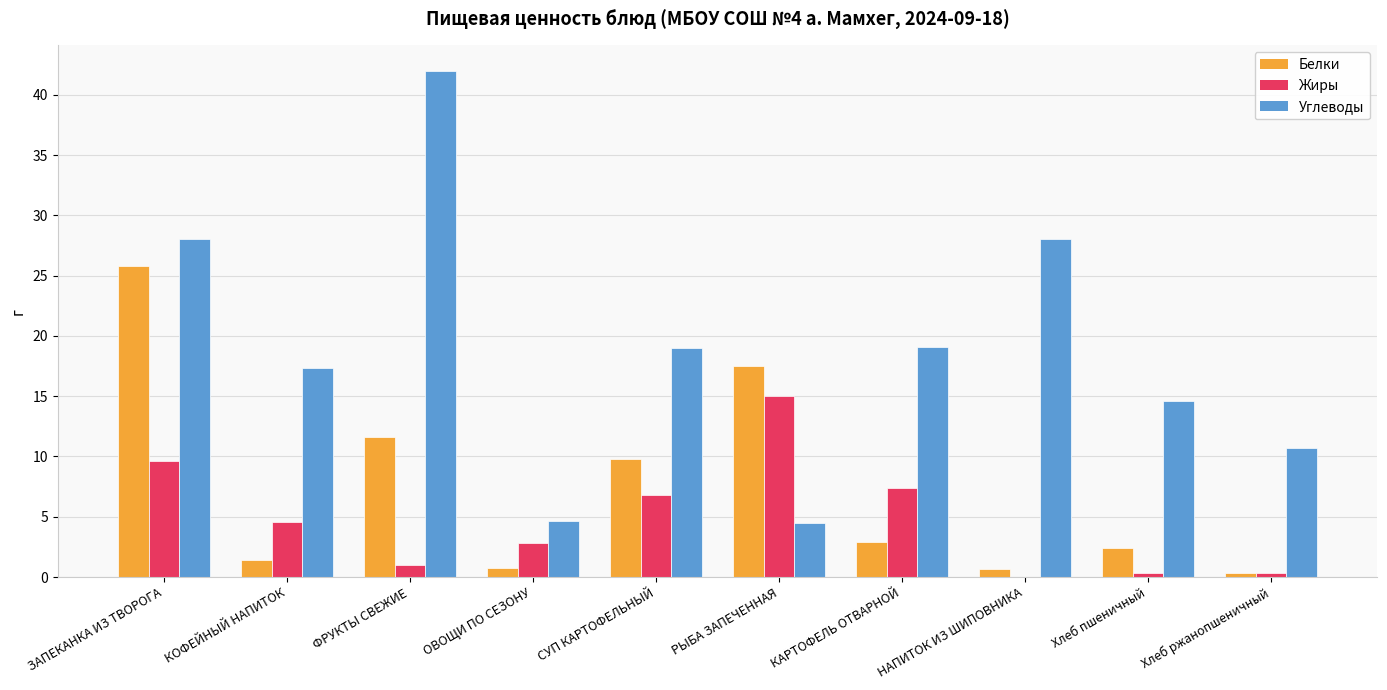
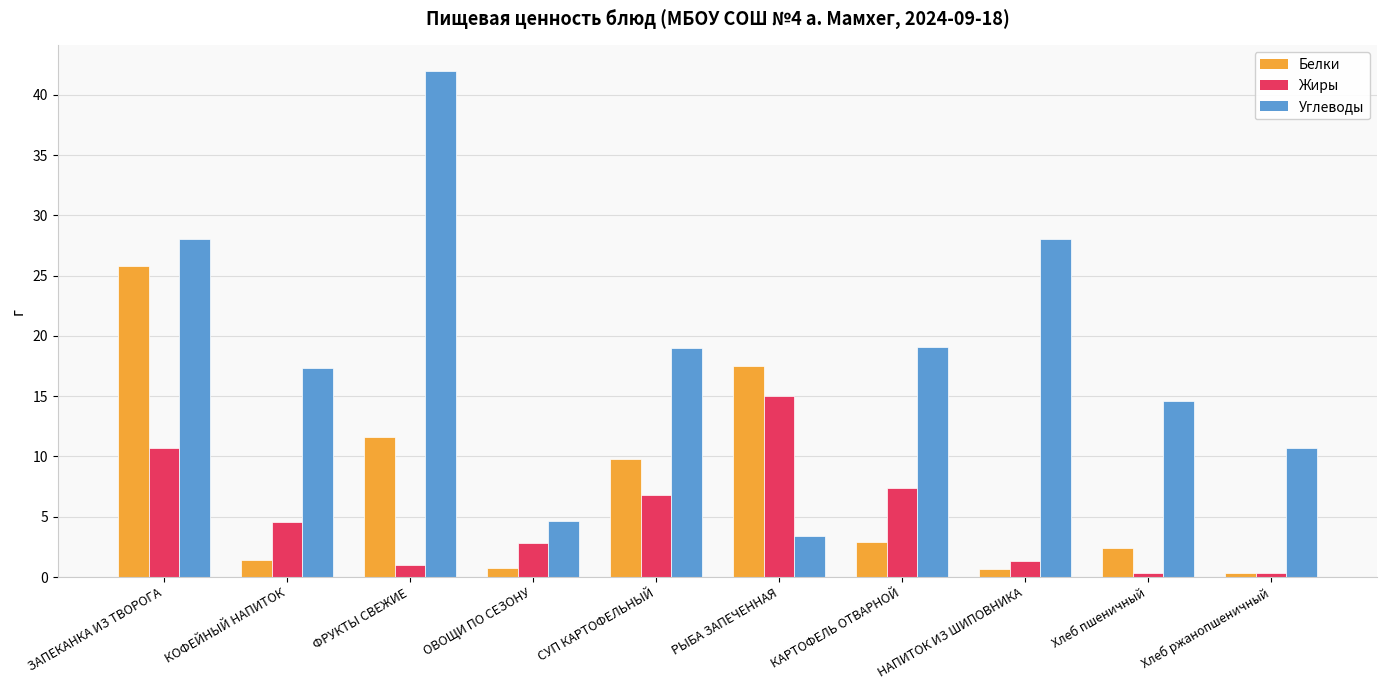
  {
    "Белки": {
      "ЗАПЕКАНКА ИЗ ТВОРОГА": 25.8,
      "КОФЕЙНЫЙ НАПИТОК": 1.4,
      "ФРУКТЫ СВЕЖИЕ": 11.6,
      "ОВОЩИ ПО СЕЗОНУ": 0.7,
      "СУП КАРТОФЕЛЬНЫЙ": 9.8,
      "РЫБА ЗАПЕЧЕННАЯ": 17.5,
      "КАРТОФЕЛЬ ОТВАРНОЙ": 2.9,
      "НАПИТОК ИЗ ШИПОВНИКА": 0.7,
      "Хлеб пшеничный": 2.4,
      "Хлеб ржанопшеничный": 0.4
    },
    "Жиры": {
-     "ЗАПЕКАНКА ИЗ ТВОРОГА": 9.6,
+     "ЗАПЕКАНКА ИЗ ТВОРОГА": 10.7,
      "КОФЕЙНЫЙ НАПИТОК": 4.6,
      "ФРУКТЫ СВЕЖИЕ": 1.0,
      "ОВОЩИ ПО СЕЗОНУ": 2.8,
      "СУП КАРТОФЕЛЬНЫЙ": 6.8,
      "РЫБА ЗАПЕЧЕННАЯ": 15.1,
      "КАРТОФЕЛЬ ОТВАРНОЙ": 7.4,
-     "НАПИТОК ИЗ ШИПОВНИКА": 0.0,
+     "НАПИТОК ИЗ ШИПОВНИКА": 1.3,
      "Хлеб пшеничный": 0.3,
      "Хлеб ржанопшеничный": 0.4
    },
    "Углеводы": {
      "ЗАПЕКАНКА ИЗ ТВОРОГА": 28.0,
      "КОФЕЙНЫЙ НАПИТОК": 17.4,
      "ФРУКТЫ СВЕЖИЕ": 42.0,
      "ОВОЩИ ПО СЕЗОНУ": 4.6,
      "СУП КАРТОФЕЛЬНЫЙ": 19.0,
-     "РЫБА ЗАПЕЧЕННАЯ": 4.5,
+     "РЫБА ЗАПЕЧЕННАЯ": 3.4,
      "КАРТОФЕЛЬ ОТВАРНОЙ": 19.1,
      "НАПИТОК ИЗ ШИПОВНИКА": 28.0,
      "Хлеб пшеничный": 14.6,
      "Хлеб ржанопшеничный": 10.7
    }
  }
